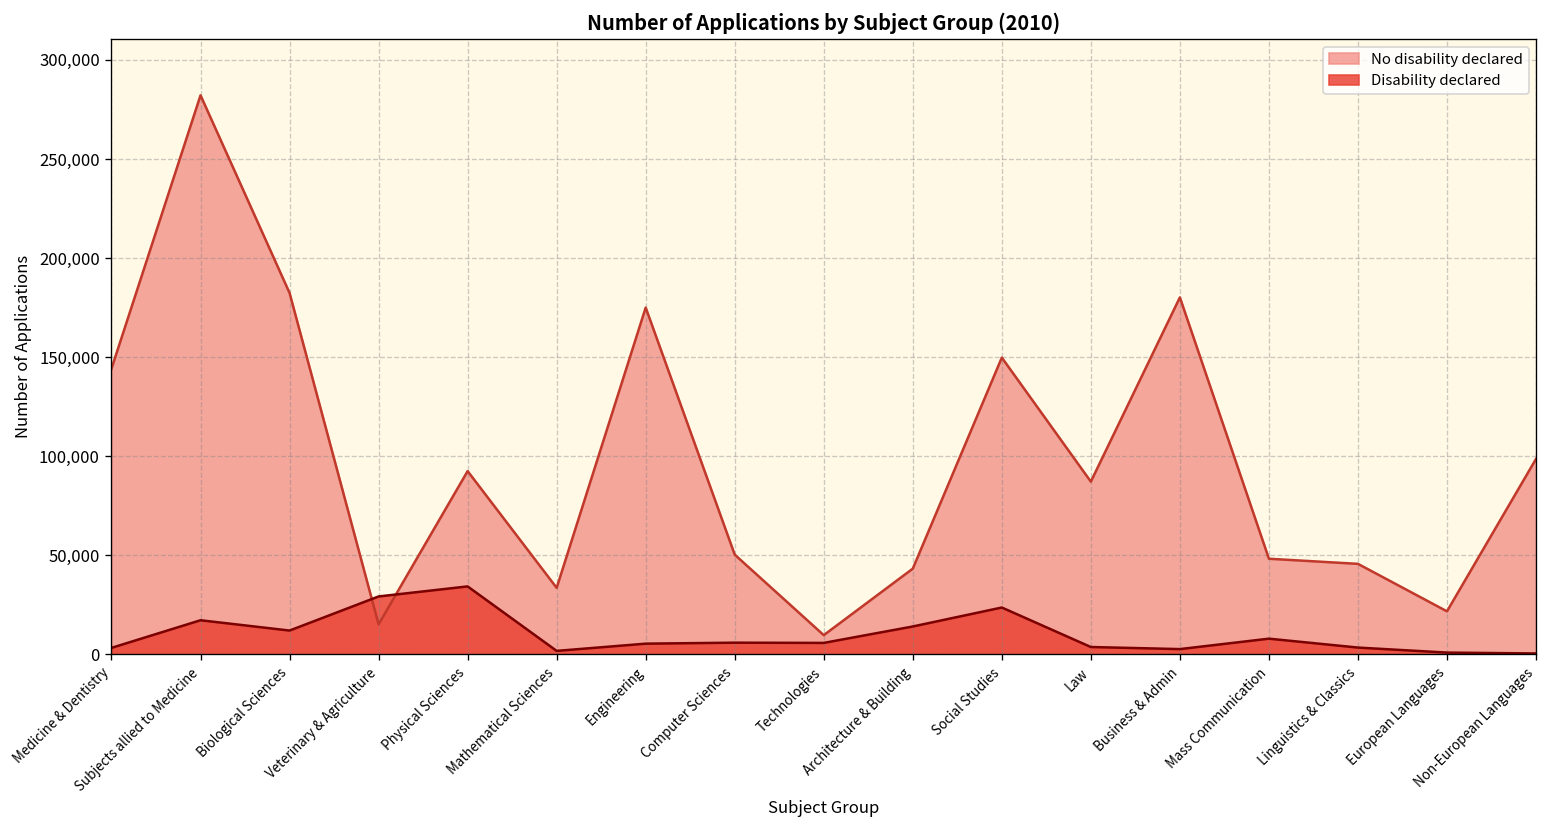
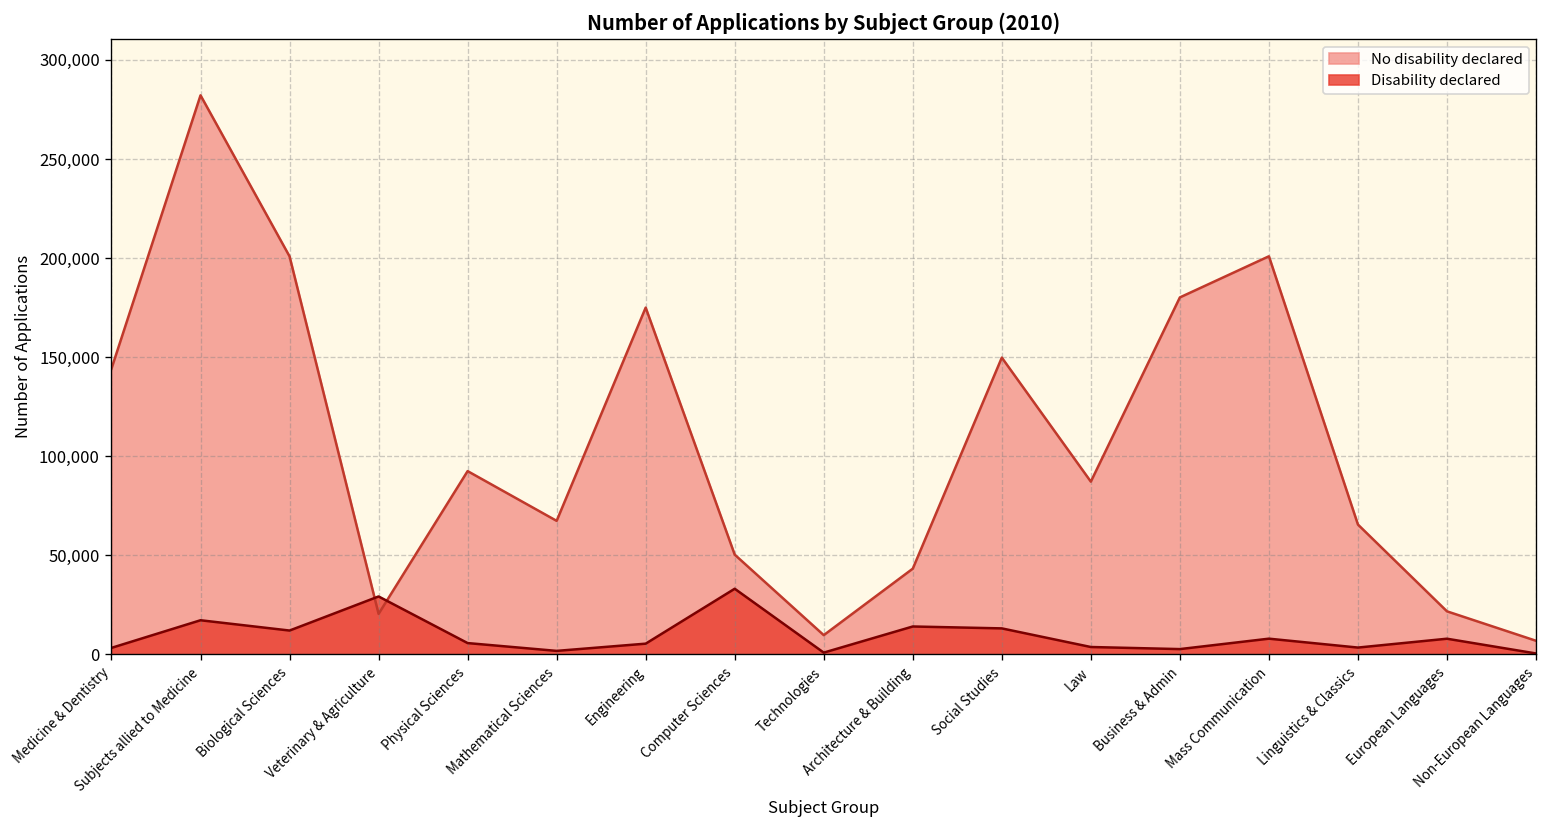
  {
    "No disability declared": {
      "Medicine & Dentistry": "144,000",
      "Subjects allied to Medicine": "282,000",
-     "Biological Sciences": "182,000",
-     "Veterinary & Agriculture": "15,000",
+     "Biological Sciences": "201,000",
+     "Veterinary & Agriculture": "20,000",
      "Physical Sciences": "92,000",
-     "Mathematical Sciences": "34,000",
+     "Mathematical Sciences": "67,000",
      "Engineering": "175,000",
      "Computer Sciences": "50,000",
      "Technologies": "10,000",
      "Architecture & Building": "43,000",
      "Social Studies": "150,000",
      "Law": "87,000",
      "Business & Admin": "180,000",
-     "Mass Communication": "48,000",
-     "Linguistics & Classics": "46,000",
+     "Mass Communication": "201,000",
+     "Linguistics & Classics": "65,000",
      "European Languages": "22,000",
-     "Non-European Languages": "99,000"
+     "Non-European Languages": "7,000"
    },
    "Disability declared": {
      "Medicine & Dentistry": "3,000",
      "Subjects allied to Medicine": "17,000",
      "Biological Sciences": "12,000",
      "Veterinary & Agriculture": "29,000",
-     "Physical Sciences": "34,000",
+     "Physical Sciences": "6,000",
      "Mathematical Sciences": "2,000",
      "Engineering": "5,000",
-     "Computer Sciences": "6,000",
-     "Technologies": "6,000",
+     "Computer Sciences": "33,000",
+     "Technologies": "1,000",
      "Architecture & Building": "14,000",
-     "Social Studies": "24,000",
+     "Social Studies": "13,000",
      "Law": "4,000",
      "Business & Admin": "3,000",
      "Mass Communication": "8,000",
      "Linguistics & Classics": "3,000",
-     "European Languages": "1,000",
+     "European Languages": "8,000",
      "Non-European Languages": "0"
    }
  }
